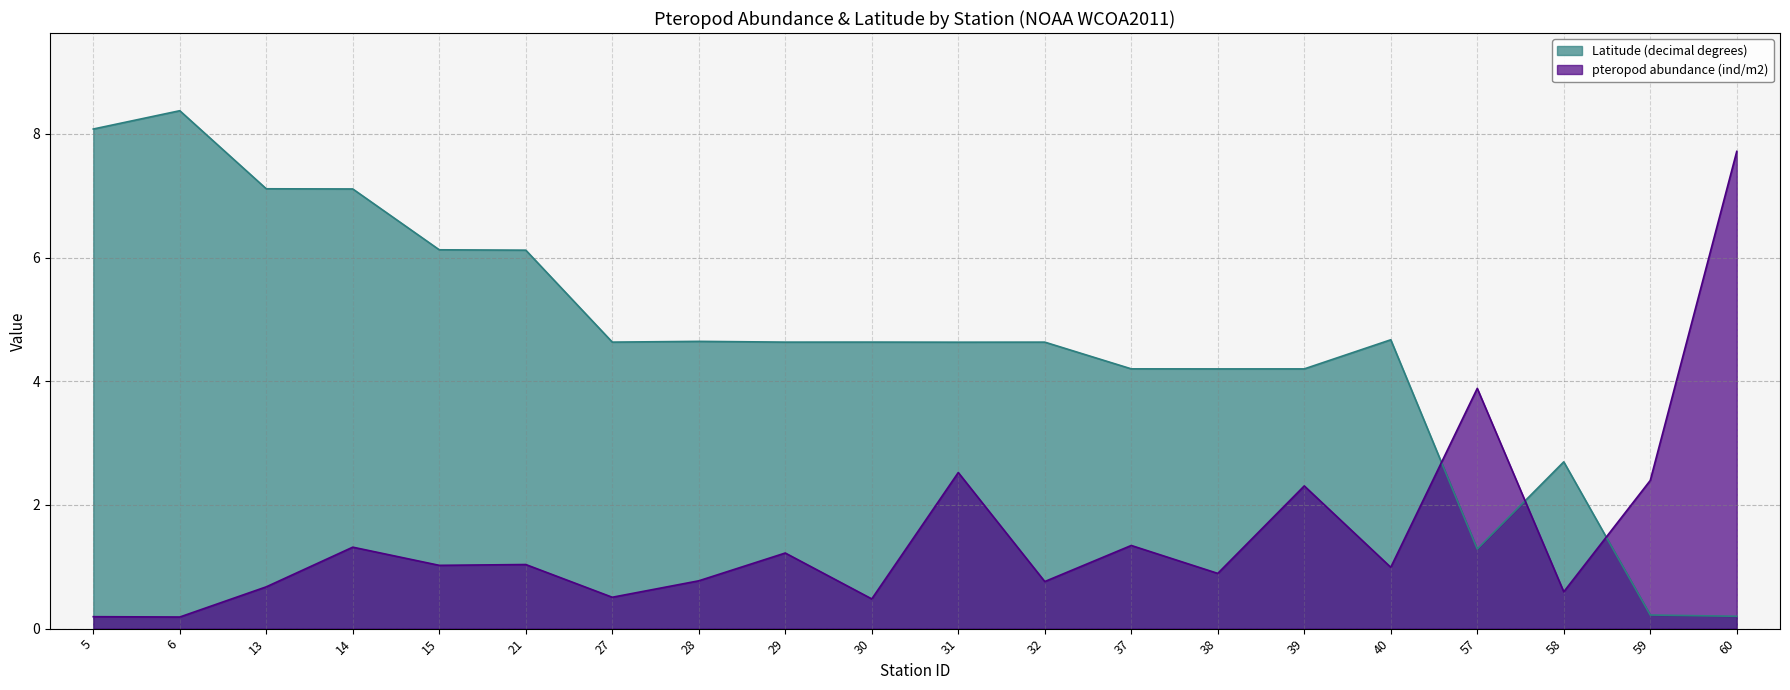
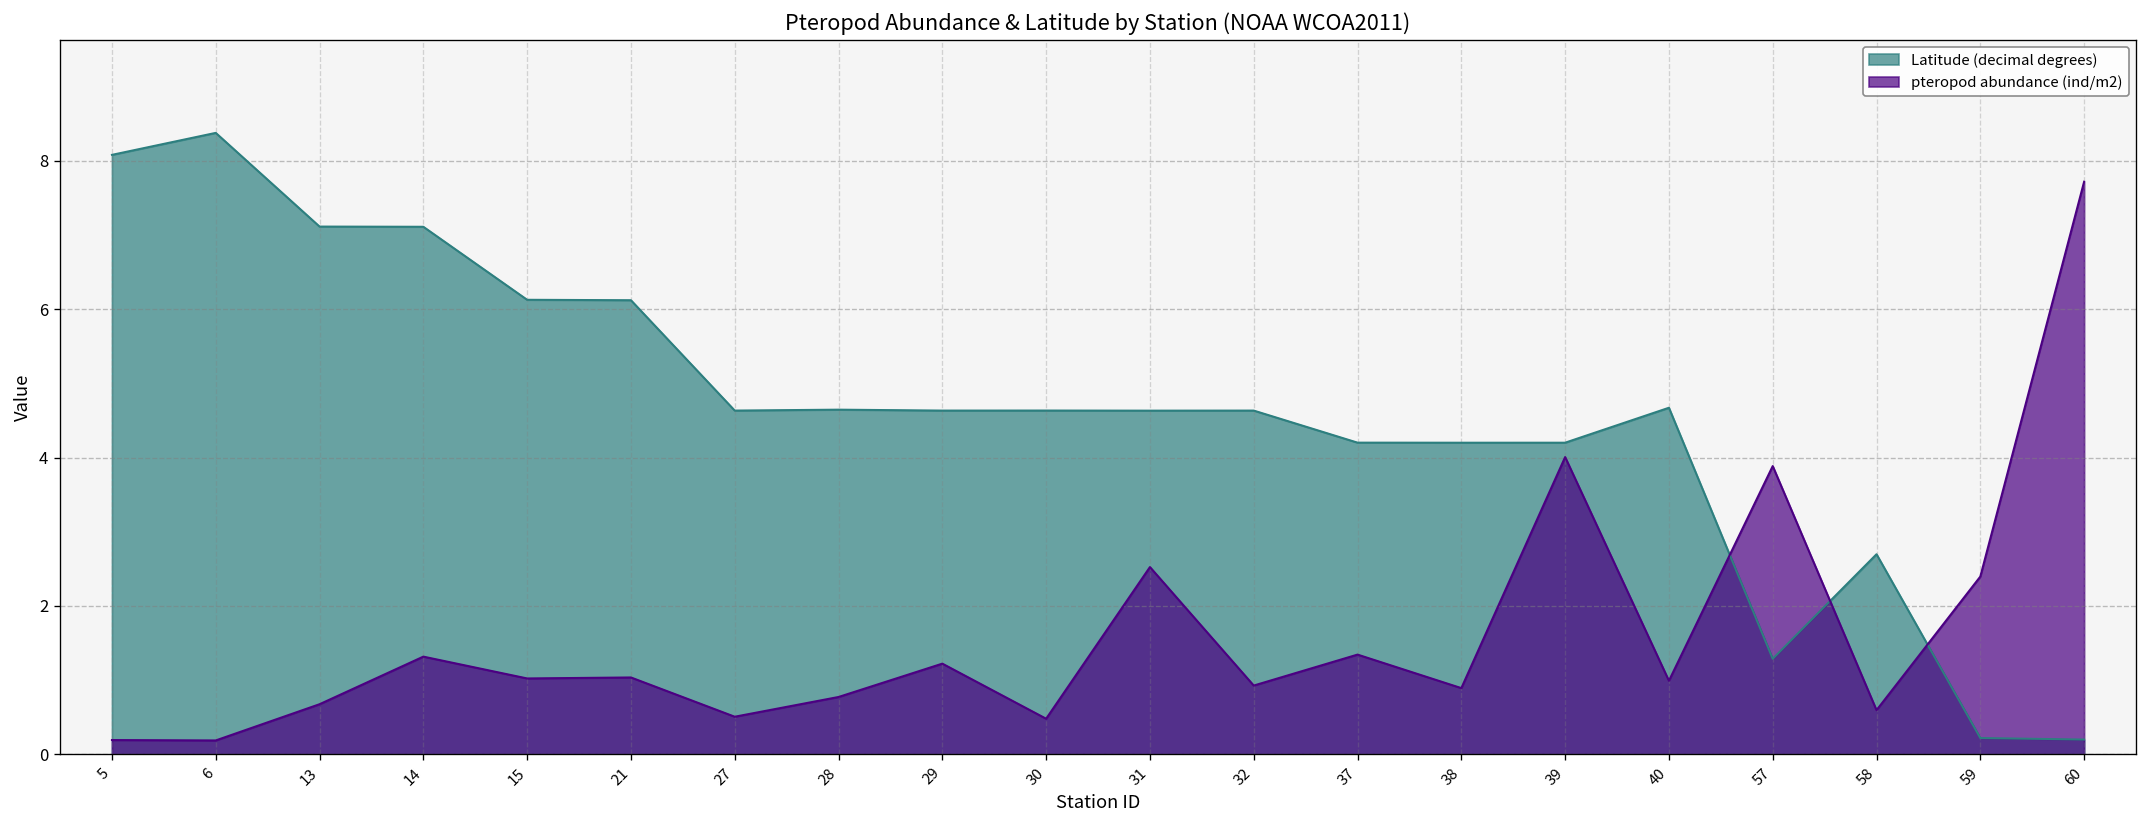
  {
    "Latitude (decimal degrees)": {
      "5": 8.1,
      "6": 8.4,
      "13": 7.1,
      "14": 7.1,
      "15": 6.1,
      "21": 6.1,
      "27": 4.6,
      "28": 4.6,
      "29": 4.6,
      "30": 4.6,
      "31": 4.6,
      "32": 4.6,
      "37": 4.2,
      "38": 4.2,
      "39": 4.2,
      "40": 4.7,
      "57": 1.3,
      "58": 2.7,
      "59": 0.2,
      "60": 0.2
    },
    "pteropod abundance (ind/m2)": {
      "5": 0.2,
      "6": 0.2,
      "13": 0.7,
      "14": 1.3,
      "15": 1.0,
      "21": 1.0,
      "27": 0.5,
      "28": 0.8,
      "29": 1.2,
      "30": 0.5,
      "31": 2.5,
-     "32": 0.8,
+     "32": 0.9,
      "37": 1.3,
      "38": 0.9,
-     "39": 2.3,
+     "39": 4.0,
      "40": 1.0,
      "57": 3.9,
      "58": 0.6,
      "59": 2.4,
      "60": 7.7
    }
  }
